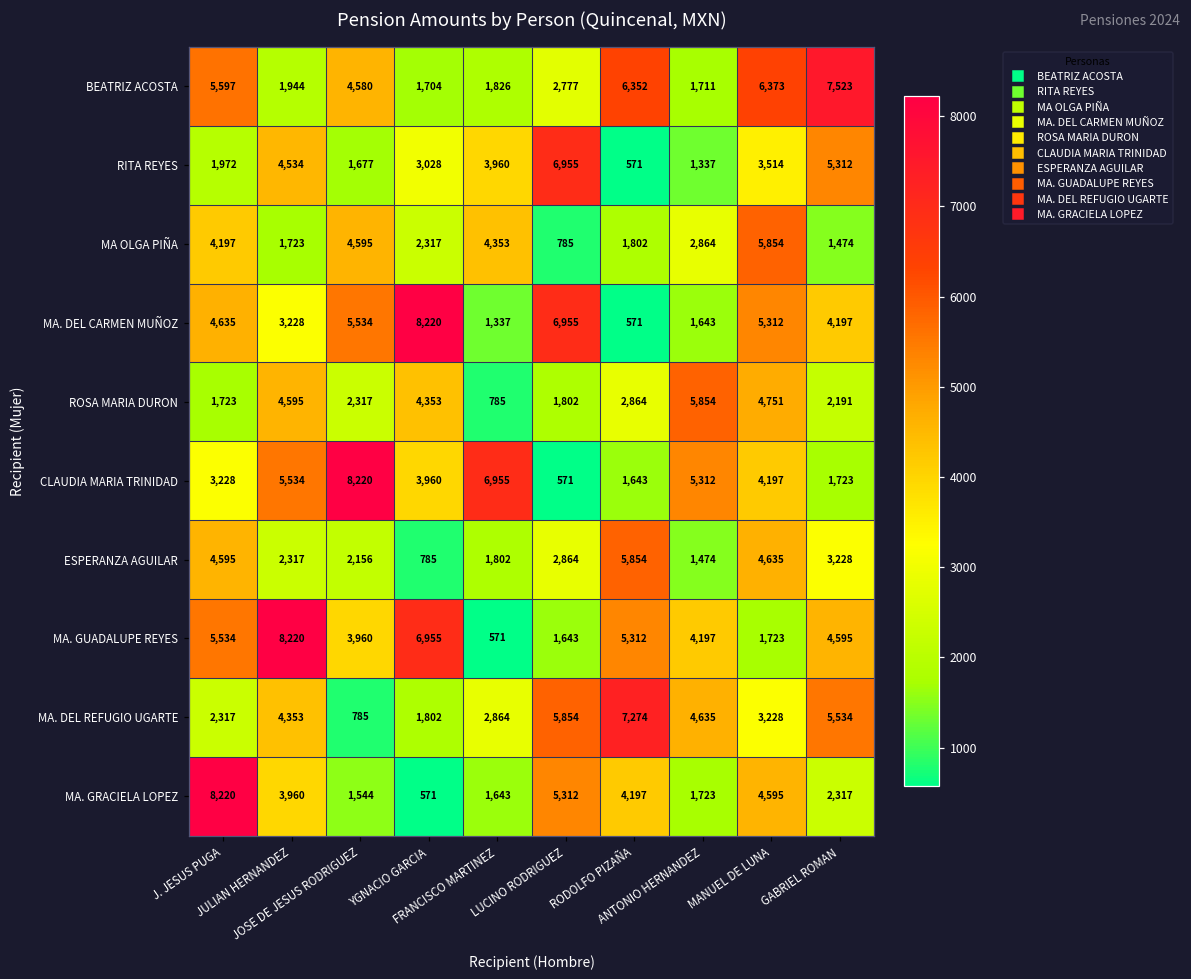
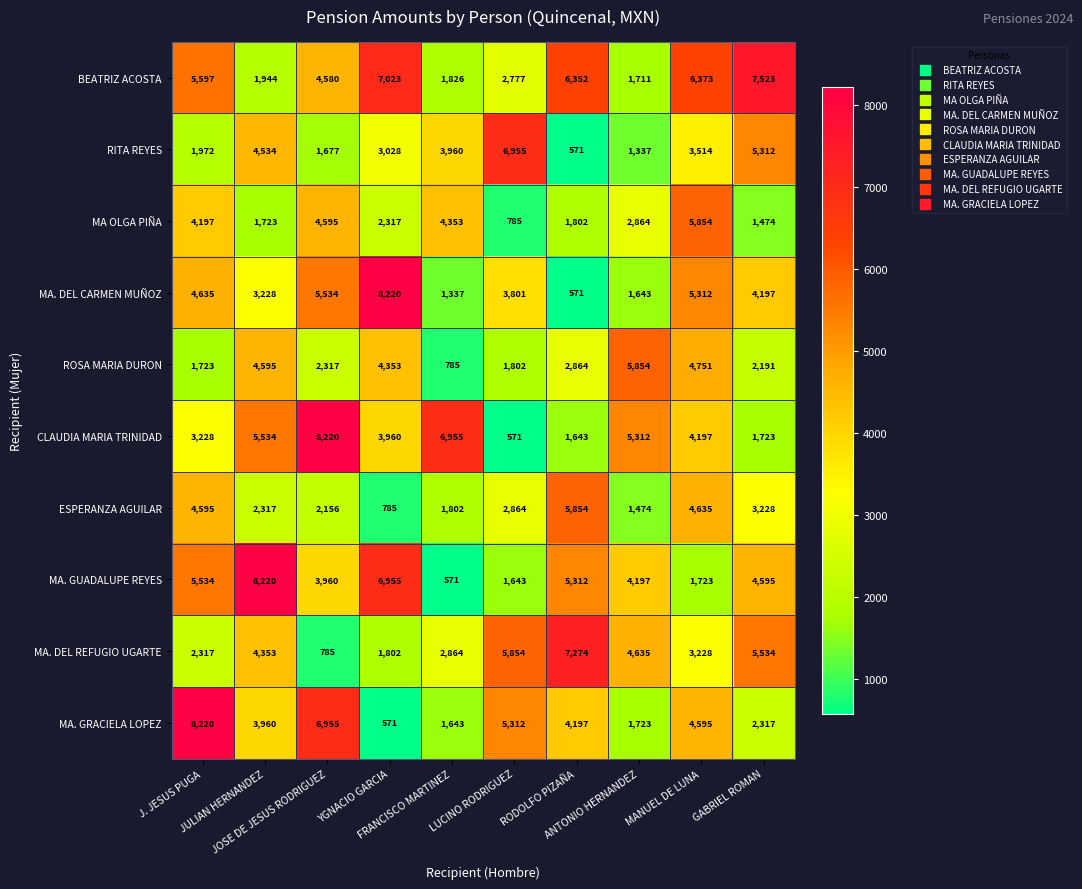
  {
    "BEATRIZ ACOSTA": {
      "J. JESUS PUGA": "5,597",
      "JULIAN HERNANDEZ": "1,944",
      "JOSE DE JESUS RODRIGUEZ": "4,580",
-     "YGNACIO GARCIA": "1,704",
+     "YGNACIO GARCIA": "7,023",
      "FRANCISCO MARTINEZ": "1,826",
      "LUCINO RODRIGUEZ": "2,777",
      "RODOLFO PIZAÑA": "6,352",
      "ANTONIO HERNANDEZ": "1,711",
      "MANUEL DE LUNA": "6,373",
      "GABRIEL ROMAN": "7,523"
    },
    "RITA REYES": {
      "J. JESUS PUGA": "1,972",
      "JULIAN HERNANDEZ": "4,534",
      "JOSE DE JESUS RODRIGUEZ": "1,677",
      "YGNACIO GARCIA": "3,028",
      "FRANCISCO MARTINEZ": "3,960",
      "LUCINO RODRIGUEZ": "6,955",
      "RODOLFO PIZAÑA": "571",
      "ANTONIO HERNANDEZ": "1,337",
      "MANUEL DE LUNA": "3,514",
      "GABRIEL ROMAN": "5,312"
    },
    "MA OLGA PIÑA": {
      "J. JESUS PUGA": "4,197",
      "JULIAN HERNANDEZ": "1,723",
      "JOSE DE JESUS RODRIGUEZ": "4,595",
      "YGNACIO GARCIA": "2,317",
      "FRANCISCO MARTINEZ": "4,353",
      "LUCINO RODRIGUEZ": "785",
      "RODOLFO PIZAÑA": "1,802",
      "ANTONIO HERNANDEZ": "2,864",
      "MANUEL DE LUNA": "5,854",
      "GABRIEL ROMAN": "1,474"
    },
    "MA. DEL CARMEN MUÑOZ": {
      "J. JESUS PUGA": "4,635",
      "JULIAN HERNANDEZ": "3,228",
      "JOSE DE JESUS RODRIGUEZ": "5,534",
      "YGNACIO GARCIA": "8,220",
      "FRANCISCO MARTINEZ": "1,337",
-     "LUCINO RODRIGUEZ": "6,955",
+     "LUCINO RODRIGUEZ": "3,801",
      "RODOLFO PIZAÑA": "571",
      "ANTONIO HERNANDEZ": "1,643",
      "MANUEL DE LUNA": "5,312",
      "GABRIEL ROMAN": "4,197"
    },
    "ROSA MARIA DURON": {
      "J. JESUS PUGA": "1,723",
      "JULIAN HERNANDEZ": "4,595",
      "JOSE DE JESUS RODRIGUEZ": "2,317",
      "YGNACIO GARCIA": "4,353",
      "FRANCISCO MARTINEZ": "785",
      "LUCINO RODRIGUEZ": "1,802",
      "RODOLFO PIZAÑA": "2,864",
      "ANTONIO HERNANDEZ": "5,854",
      "MANUEL DE LUNA": "4,751",
      "GABRIEL ROMAN": "2,191"
    },
    "CLAUDIA MARIA TRINIDAD": {
      "J. JESUS PUGA": "3,228",
      "JULIAN HERNANDEZ": "5,534",
      "JOSE DE JESUS RODRIGUEZ": "8,220",
      "YGNACIO GARCIA": "3,960",
      "FRANCISCO MARTINEZ": "6,955",
      "LUCINO RODRIGUEZ": "571",
      "RODOLFO PIZAÑA": "1,643",
      "ANTONIO HERNANDEZ": "5,312",
      "MANUEL DE LUNA": "4,197",
      "GABRIEL ROMAN": "1,723"
    },
    "ESPERANZA AGUILAR": {
      "J. JESUS PUGA": "4,595",
      "JULIAN HERNANDEZ": "2,317",
      "JOSE DE JESUS RODRIGUEZ": "2,156",
      "YGNACIO GARCIA": "785",
      "FRANCISCO MARTINEZ": "1,802",
      "LUCINO RODRIGUEZ": "2,864",
      "RODOLFO PIZAÑA": "5,854",
      "ANTONIO HERNANDEZ": "1,474",
      "MANUEL DE LUNA": "4,635",
      "GABRIEL ROMAN": "3,228"
    },
    "MA. GUADALUPE REYES": {
      "J. JESUS PUGA": "5,534",
      "JULIAN HERNANDEZ": "8,220",
      "JOSE DE JESUS RODRIGUEZ": "3,960",
      "YGNACIO GARCIA": "6,955",
      "FRANCISCO MARTINEZ": "571",
      "LUCINO RODRIGUEZ": "1,643",
      "RODOLFO PIZAÑA": "5,312",
      "ANTONIO HERNANDEZ": "4,197",
      "MANUEL DE LUNA": "1,723",
      "GABRIEL ROMAN": "4,595"
    },
    "MA. DEL REFUGIO UGARTE": {
      "J. JESUS PUGA": "2,317",
      "JULIAN HERNANDEZ": "4,353",
      "JOSE DE JESUS RODRIGUEZ": "785",
      "YGNACIO GARCIA": "1,802",
      "FRANCISCO MARTINEZ": "2,864",
      "LUCINO RODRIGUEZ": "5,854",
      "RODOLFO PIZAÑA": "7,274",
      "ANTONIO HERNANDEZ": "4,635",
      "MANUEL DE LUNA": "3,228",
      "GABRIEL ROMAN": "5,534"
    },
    "MA. GRACIELA LOPEZ": {
      "J. JESUS PUGA": "8,220",
      "JULIAN HERNANDEZ": "3,960",
-     "JOSE DE JESUS RODRIGUEZ": "1,544",
+     "JOSE DE JESUS RODRIGUEZ": "6,955",
      "YGNACIO GARCIA": "571",
      "FRANCISCO MARTINEZ": "1,643",
      "LUCINO RODRIGUEZ": "5,312",
      "RODOLFO PIZAÑA": "4,197",
      "ANTONIO HERNANDEZ": "1,723",
      "MANUEL DE LUNA": "4,595",
      "GABRIEL ROMAN": "2,317"
    }
  }
